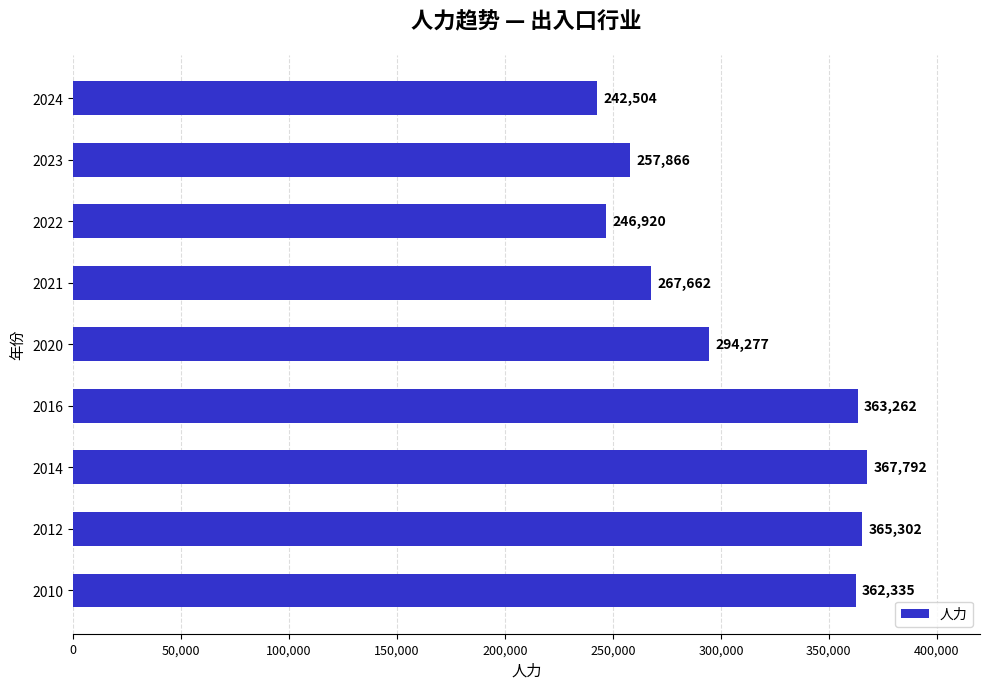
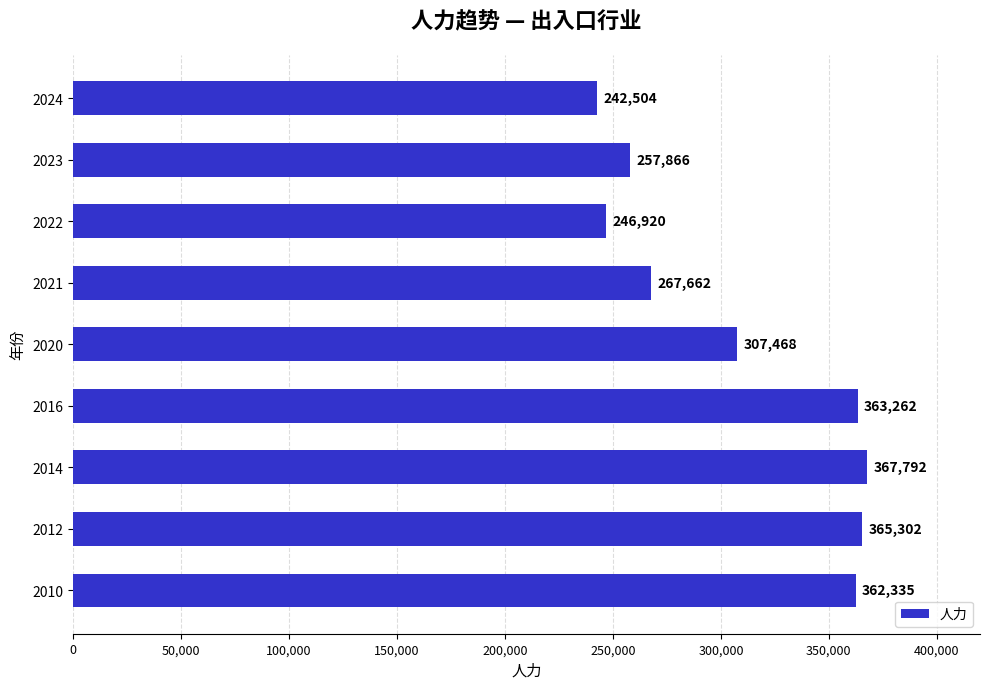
  {
    "2024": "242,504",
    "2023": "257,866",
    "2022": "246,920",
    "2021": "267,662",
-   "2020": "294,277",
+   "2020": "307,468",
    "2016": "363,262",
    "2014": "367,792",
    "2012": "365,302",
    "2010": "362,335"
  }
